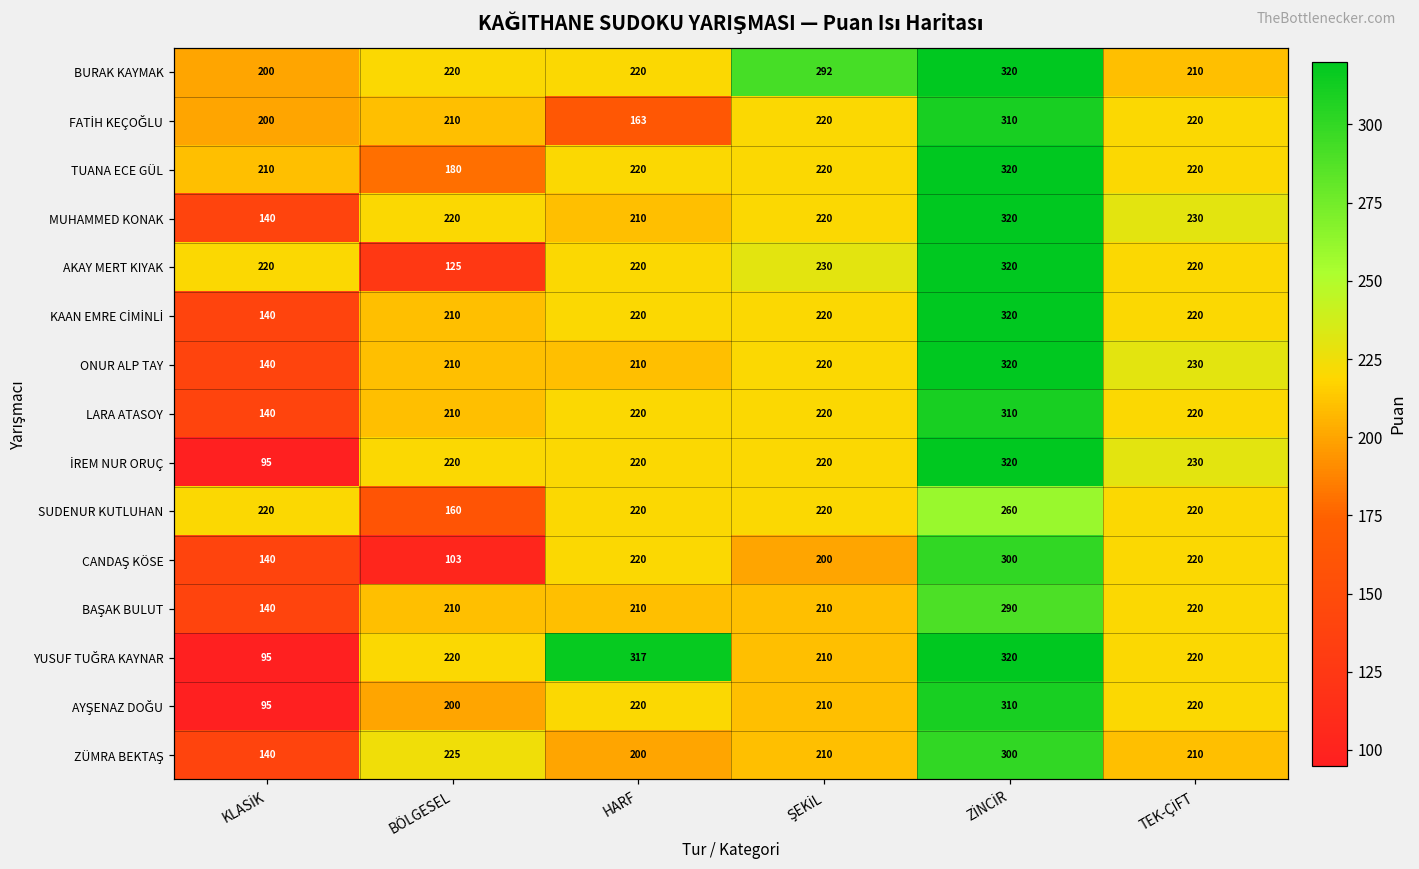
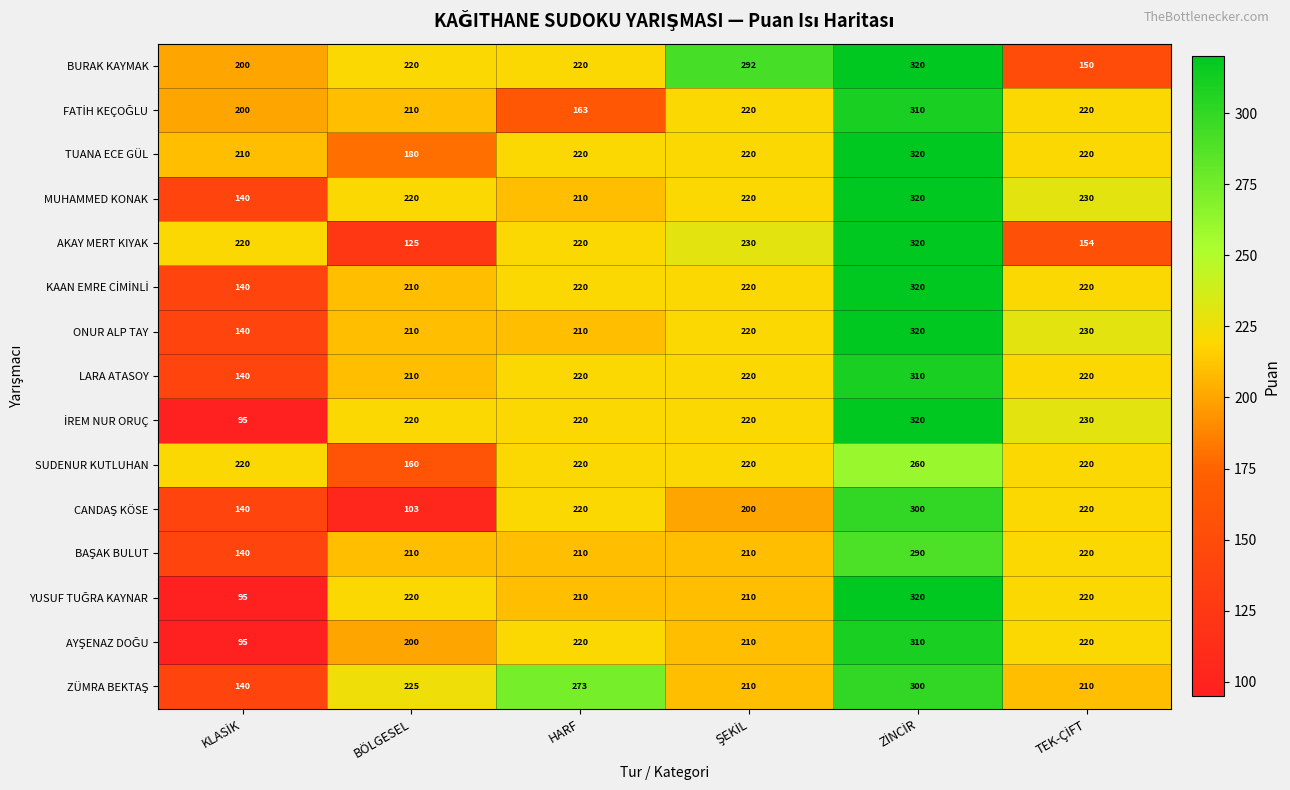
  {
    "BURAK KAYMAK": {
      "KLASİK": 200,
      "BÖLGESEL": 220,
      "HARF": 220,
      "ŞEKİL": 292,
      "ZİNCİR": 320,
-     "TEK-ÇİFT": 210
+     "TEK-ÇİFT": 150
    },
    "FATİH KEÇOĞLU": {
      "KLASİK": 200,
      "BÖLGESEL": 210,
      "HARF": 163,
      "ŞEKİL": 220,
      "ZİNCİR": 310,
      "TEK-ÇİFT": 220
    },
    "TUANA ECE GÜL": {
      "KLASİK": 210,
      "BÖLGESEL": 180,
      "HARF": 220,
      "ŞEKİL": 220,
      "ZİNCİR": 320,
      "TEK-ÇİFT": 220
    },
    "MUHAMMED KONAK": {
      "KLASİK": 140,
      "BÖLGESEL": 220,
      "HARF": 210,
      "ŞEKİL": 220,
      "ZİNCİR": 320,
      "TEK-ÇİFT": 230
    },
    "AKAY MERT KIYAK": {
      "KLASİK": 220,
      "BÖLGESEL": 125,
      "HARF": 220,
      "ŞEKİL": 230,
      "ZİNCİR": 320,
-     "TEK-ÇİFT": 220
+     "TEK-ÇİFT": 154
    },
    "KAAN EMRE CİMİNLİ": {
      "KLASİK": 140,
      "BÖLGESEL": 210,
      "HARF": 220,
      "ŞEKİL": 220,
      "ZİNCİR": 320,
      "TEK-ÇİFT": 220
    },
    "ONUR ALP TAY": {
      "KLASİK": 140,
      "BÖLGESEL": 210,
      "HARF": 210,
      "ŞEKİL": 220,
      "ZİNCİR": 320,
      "TEK-ÇİFT": 230
    },
    "LARA ATASOY": {
      "KLASİK": 140,
      "BÖLGESEL": 210,
      "HARF": 220,
      "ŞEKİL": 220,
      "ZİNCİR": 310,
      "TEK-ÇİFT": 220
    },
    "İREM NUR ORUÇ": {
      "KLASİK": 95,
      "BÖLGESEL": 220,
      "HARF": 220,
      "ŞEKİL": 220,
      "ZİNCİR": 320,
      "TEK-ÇİFT": 230
    },
    "SUDENUR KUTLUHAN": {
      "KLASİK": 220,
      "BÖLGESEL": 160,
      "HARF": 220,
      "ŞEKİL": 220,
      "ZİNCİR": 260,
      "TEK-ÇİFT": 220
    },
    "CANDAŞ KÖSE": {
      "KLASİK": 140,
      "BÖLGESEL": 103,
      "HARF": 220,
      "ŞEKİL": 200,
      "ZİNCİR": 300,
      "TEK-ÇİFT": 220
    },
    "BAŞAK BULUT": {
      "KLASİK": 140,
      "BÖLGESEL": 210,
      "HARF": 210,
      "ŞEKİL": 210,
      "ZİNCİR": 290,
      "TEK-ÇİFT": 220
    },
    "YUSUF TUĞRA KAYNAR": {
      "KLASİK": 95,
      "BÖLGESEL": 220,
-     "HARF": 317,
+     "HARF": 210,
      "ŞEKİL": 210,
      "ZİNCİR": 320,
      "TEK-ÇİFT": 220
    },
    "AYŞENAZ DOĞU": {
      "KLASİK": 95,
      "BÖLGESEL": 200,
      "HARF": 220,
      "ŞEKİL": 210,
      "ZİNCİR": 310,
      "TEK-ÇİFT": 220
    },
    "ZÜMRA BEKTAŞ": {
      "KLASİK": 140,
      "BÖLGESEL": 225,
-     "HARF": 200,
+     "HARF": 273,
      "ŞEKİL": 210,
      "ZİNCİR": 300,
      "TEK-ÇİFT": 210
    }
  }
